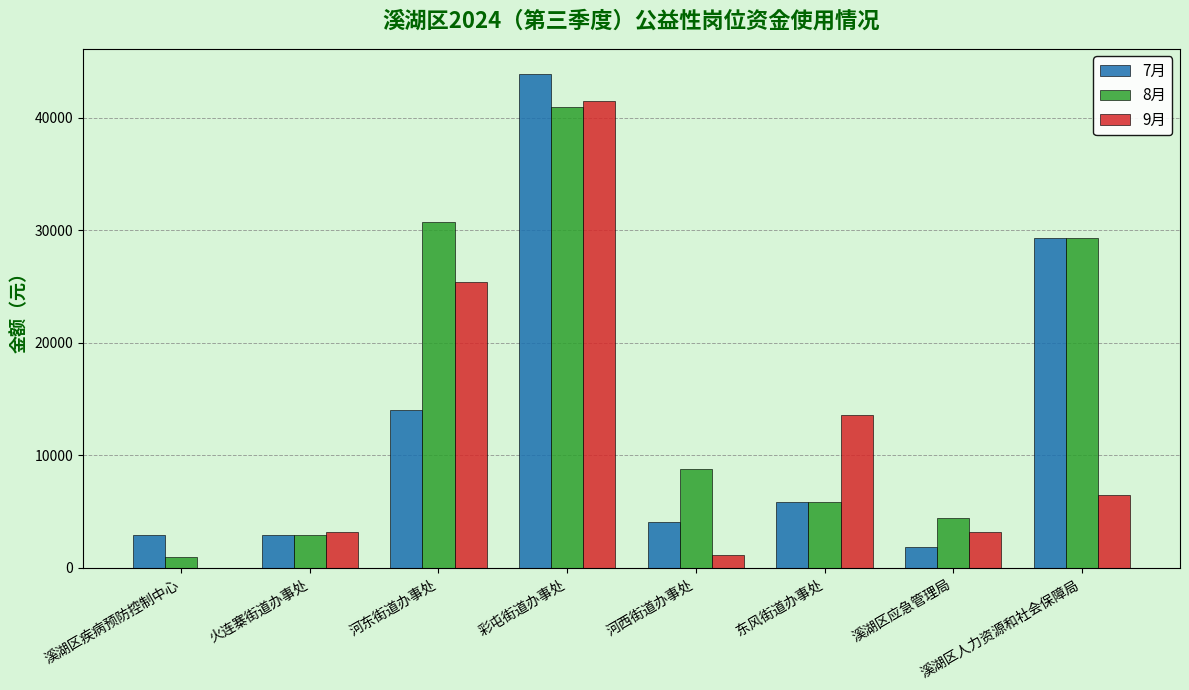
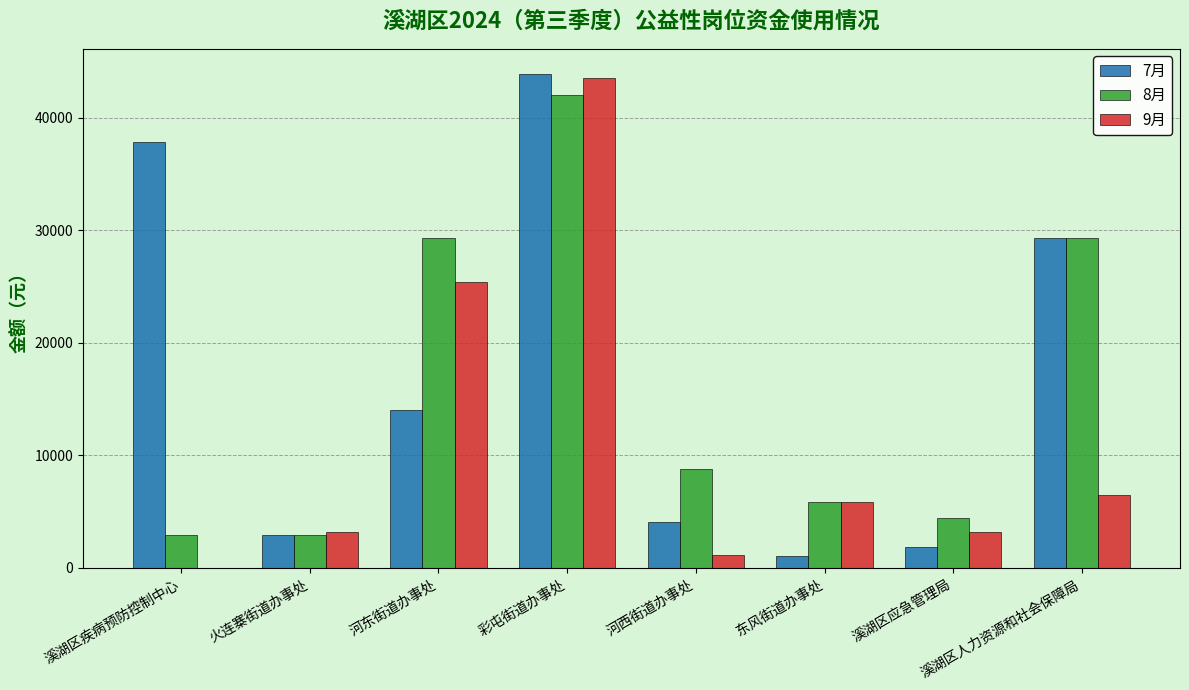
  {
    "7月": {
-     "溪湖区疾病预防控制中心": 2900,
+     "溪湖区疾病预防控制中心": 37800,
      "火连寨街道办事处": 2900,
      "河东街道办事处": 14100,
      "彩屯街道办事处": 43900,
      "河西街道办事处": 4100,
-     "东风街道办事处": 5900,
+     "东风街道办事处": 1100,
      "溪湖区应急管理局": 1800,
      "溪湖区人力资源和社会保障局": 29300
    },
    "8月": {
-     "溪湖区疾病预防控制中心": 1000,
+     "溪湖区疾病预防控制中心": 2900,
      "火连寨街道办事处": 2900,
-     "河东街道办事处": 30700,
-     "彩屯街道办事处": 41000,
+     "河东街道办事处": 29300,
+     "彩屯街道办事处": 42000,
      "河西街道办事处": 8800,
      "东风街道办事处": 5900,
      "溪湖区应急管理局": 4400,
      "溪湖区人力资源和社会保障局": 29300
    },
    "9月": {
      "溪湖区疾病预防控制中心": 0,
      "火连寨街道办事处": 3200,
      "河东街道办事处": 25400,
-     "彩屯街道办事处": 41500,
+     "彩屯街道办事处": 43600,
      "河西街道办事处": 1100,
-     "东风街道办事处": 13600,
+     "东风街道办事处": 5900,
      "溪湖区应急管理局": 3200,
      "溪湖区人力资源和社会保障局": 6500
    }
  }
